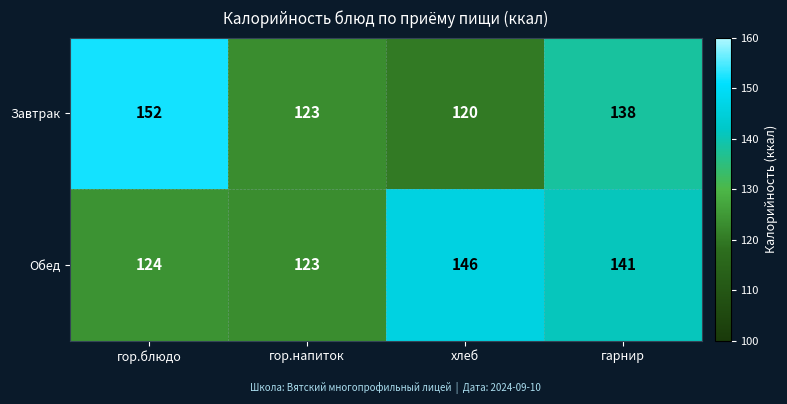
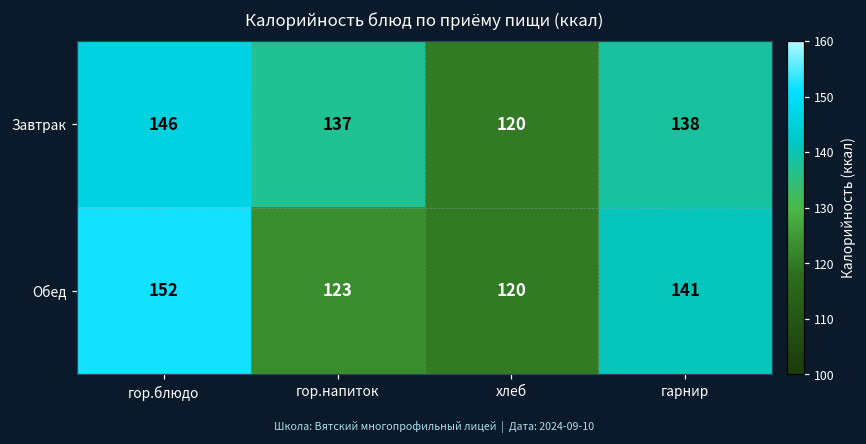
  {
    "Завтрак": {
-     "гор.блюдо": 152,
-     "гор.напиток": 123,
+     "гор.блюдо": 146,
+     "гор.напиток": 137,
      "хлеб": 120,
      "гарнир": 138
    },
    "Обед": {
-     "гор.блюдо": 124,
+     "гор.блюдо": 152,
      "гор.напиток": 123,
-     "хлеб": 146,
+     "хлеб": 120,
      "гарнир": 141
    }
  }
